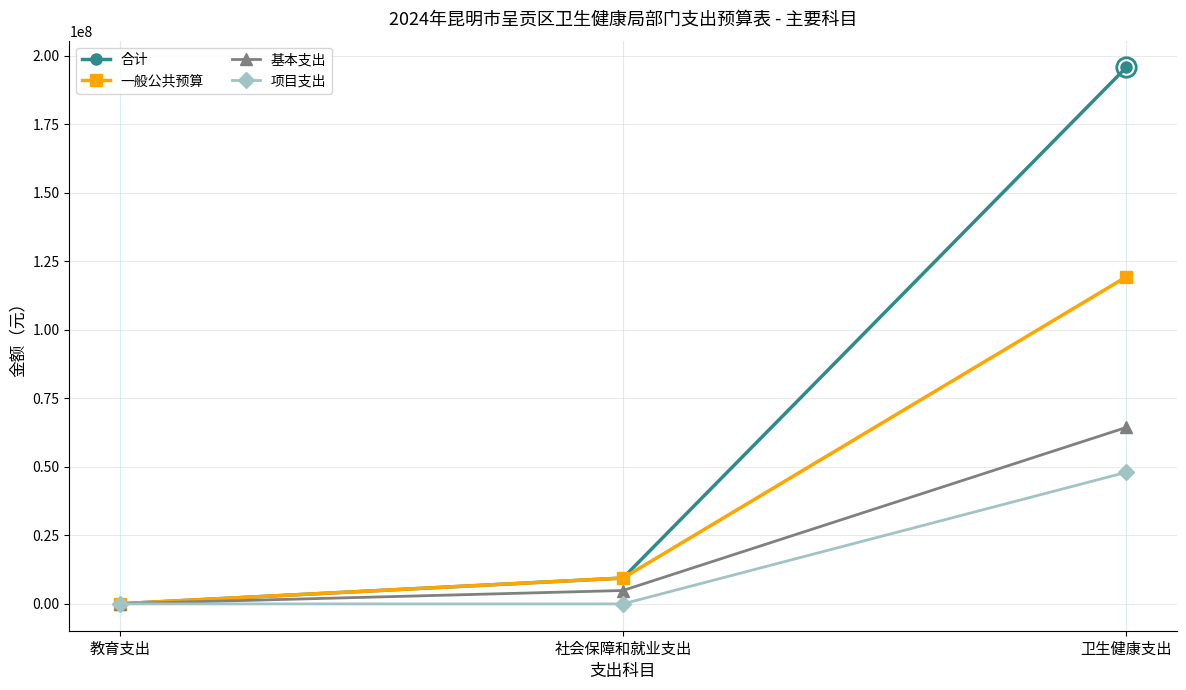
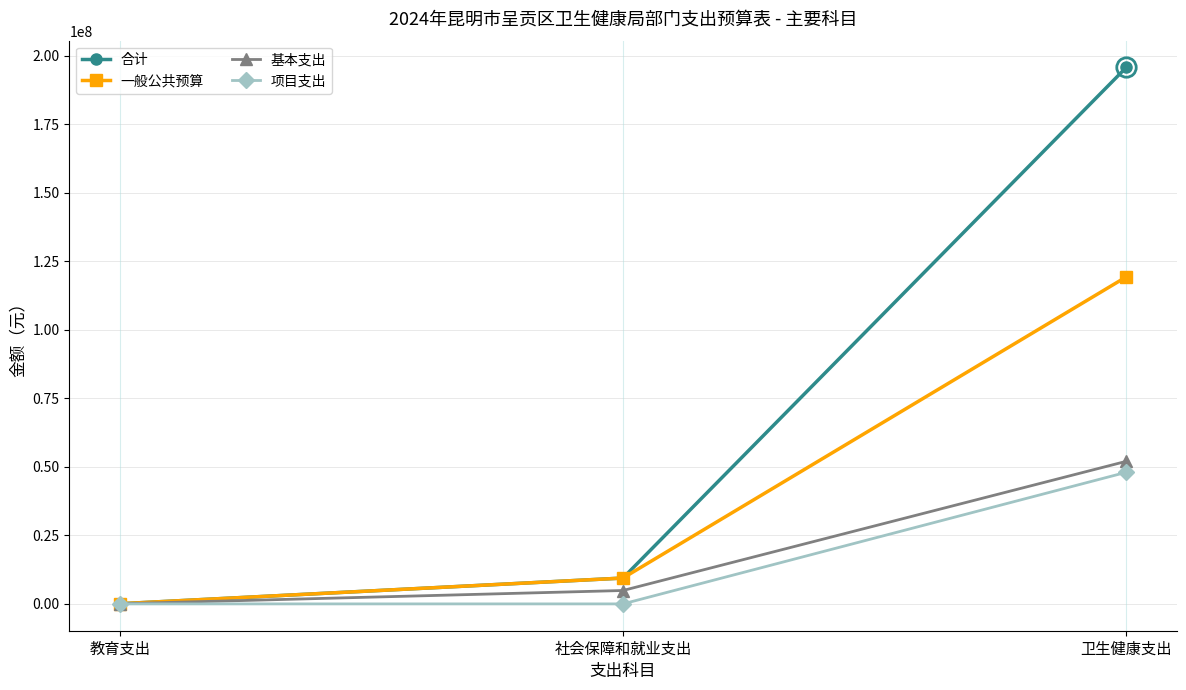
  {
    "一般公共预算": {
      "卫生健康支出": 119000000
    },
    "基本支出": {
      "社会保障和就业支出": 5000000,
-     "卫生健康支出": 64000000
+     "卫生健康支出": 52000000
    },
    "项目支出": {
      "社会保障和就业支出": 0,
      "卫生健康支出": 48000000
    }
  }
